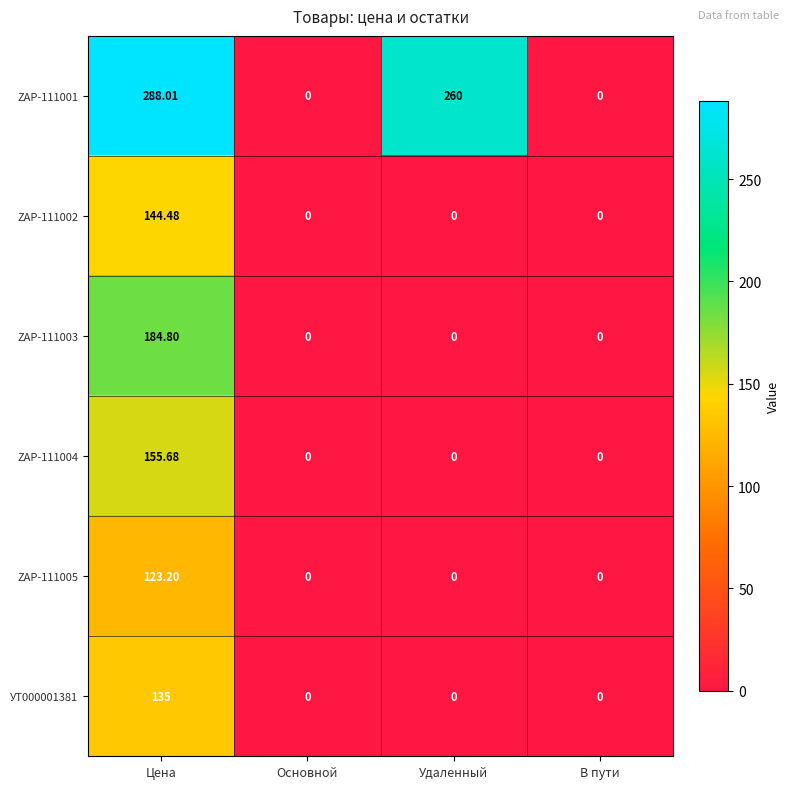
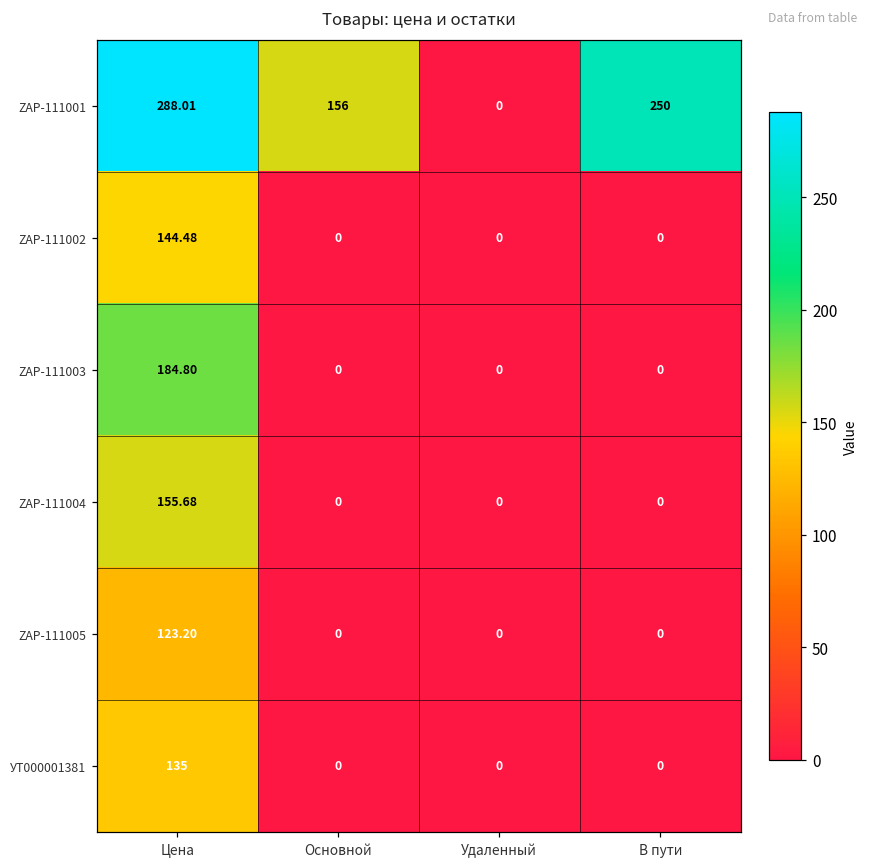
  {
    "ZAP-111001": {
      "Цена": 288.01,
-     "Основной": 0,
-     "Удаленный": 260,
-     "В пути": 0
+     "Основной": 156,
+     "Удаленный": 0,
+     "В пути": 250
    },
    "ZAP-111002": {
      "Цена": 144.48,
      "Основной": 0,
      "Удаленный": 0,
      "В пути": 0
    },
    "ZAP-111003": {
      "Цена": 184.80,
      "Основной": 0,
      "Удаленный": 0,
      "В пути": 0
    },
    "ZAP-111004": {
      "Цена": 155.68,
      "Основной": 0,
      "Удаленный": 0,
      "В пути": 0
    },
    "ZAP-111005": {
      "Цена": 123.20,
      "Основной": 0,
      "Удаленный": 0,
      "В пути": 0
    },
    "УТ000001381": {
      "Цена": 135,
      "Основной": 0,
      "Удаленный": 0,
      "В пути": 0
    }
  }
